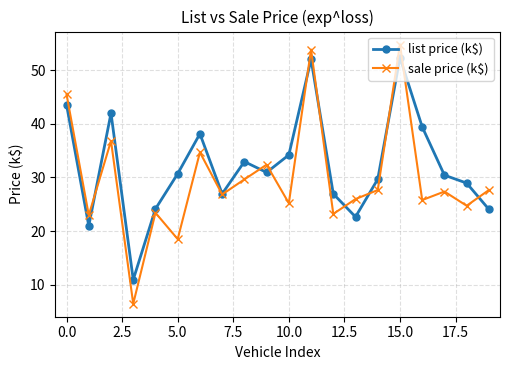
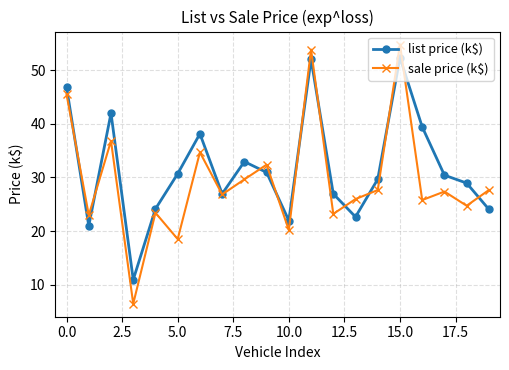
  {
    "list price (k$)": {
-     "0.0": 44,
+     "0.0": 47,
      "5.0": 31,
-     "10.0": 34
+     "10.0": 22
    },
    "sale price (k$)": {
      "0.0": 45,
      "5.0": 19,
-     "10.0": 25
+     "10.0": 20
    }
  }
